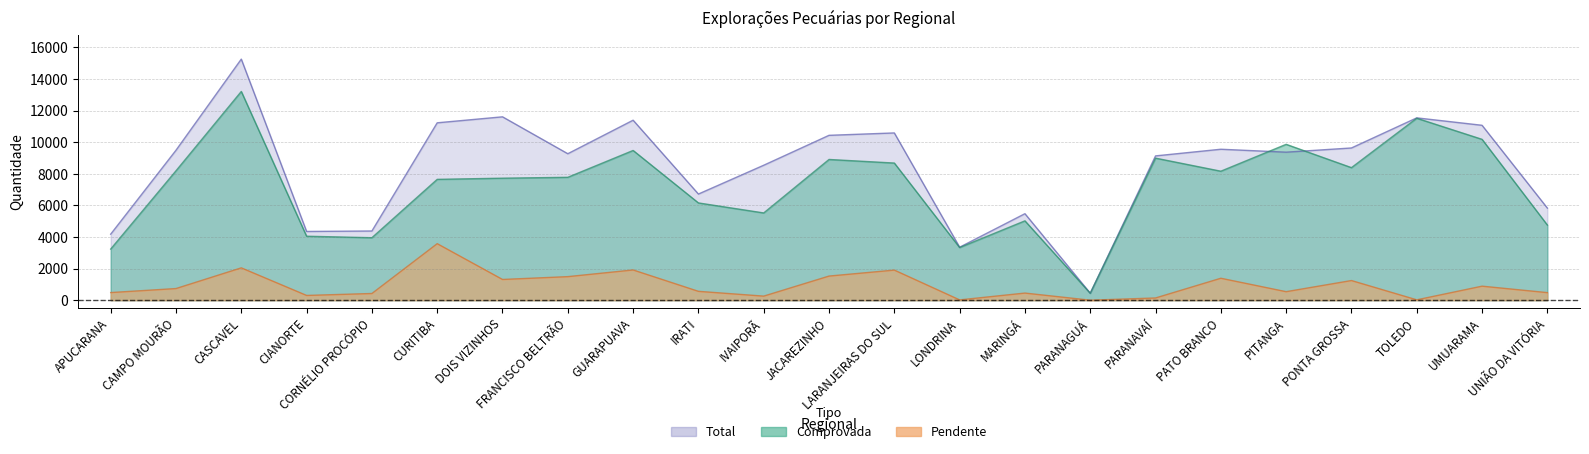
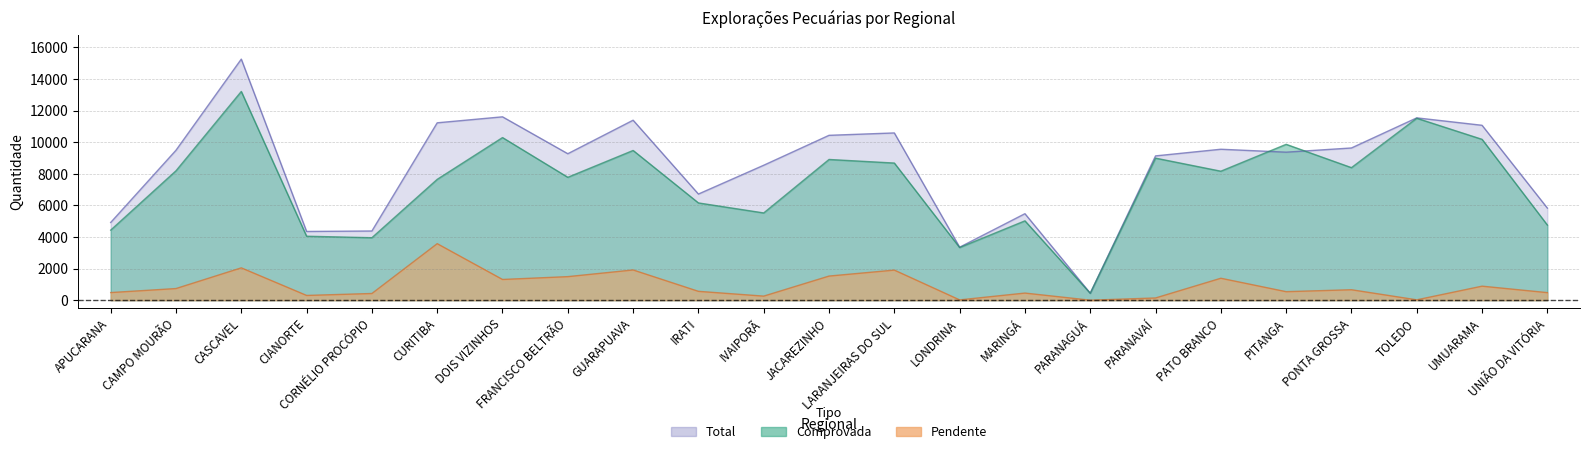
  {
    "Total": {
-     "APUCARANA": 4200,
+     "APUCARANA": 4900,
      "CAMPO MOURÃO": 9500,
      "CASCAVEL": 15300,
      "CIANORTE": 4400,
      "CORNÉLIO PROCÓPIO": 4400,
      "CURITIBA": 11200,
      "DOIS VIZINHOS": 11600,
      "FRANCISCO BELTRÃO": 9300,
      "GUARAPUAVA": 11400,
      "IRATI": 6700,
      "IVAIPORÃ": 8500,
      "JACAREZINHO": 10400,
      "LARANJEIRAS DO SUL": 10600,
      "MARINGÁ": 5500,
      "PATO BRANCO": 9600,
      "PITANGA": 9400,
      "PONTA GROSSA": 9600,
      "UMUARAMA": 11100,
      "UNIÃO DA VITÓRIA": 5800
    },
    "Comprovada": {
-     "APUCARANA": 3200,
+     "APUCARANA": 4400,
      "CAMPO MOURÃO": 8200,
      "CASCAVEL": 13200,
      "CIANORTE": 4100,
      "CORNÉLIO PROCÓPIO": 4000,
      "CURITIBA": 7700,
-     "DOIS VIZINHOS": 7700,
+     "DOIS VIZINHOS": 10300,
      "FRANCISCO BELTRÃO": 7800,
      "GUARAPUAVA": 9500,
      "IRATI": 6200,
      "IVAIPORÃ": 5500,
      "JACAREZINHO": 8900,
      "LARANJEIRAS DO SUL": 8700,
      "MARINGÁ": 5000,
      "PATO BRANCO": 8200,
      "PITANGA": 9900,
      "PONTA GROSSA": 8400,
      "UMUARAMA": 10200,
      "UNIÃO DA VITÓRIA": 4800
    },
    "Pendente": {
      "APUCARANA": 500,
      "CAMPO MOURÃO": 700,
      "CASCAVEL": 2000,
      "CIANORTE": 300,
      "CORNÉLIO PROCÓPIO": 400,
      "CURITIBA": 3600,
      "DOIS VIZINHOS": 1300,
      "FRANCISCO BELTRÃO": 1500,
      "GUARAPUAVA": 1900,
      "IRATI": 600,
      "IVAIPORÃ": 300,
      "JACAREZINHO": 1500,
      "LARANJEIRAS DO SUL": 1900,
      "LONDRINA": 0,
      "MARINGÁ": 500,
      "PARANAGUÁ": 0,
      "PARANAVAÍ": 100,
      "PATO BRANCO": 1400,
      "PITANGA": 500,
-     "PONTA GROSSA": 1200,
+     "PONTA GROSSA": 700,
      "TOLEDO": 0,
      "UMUARAMA": 900,
      "UNIÃO DA VITÓRIA": 500
    }
  }
